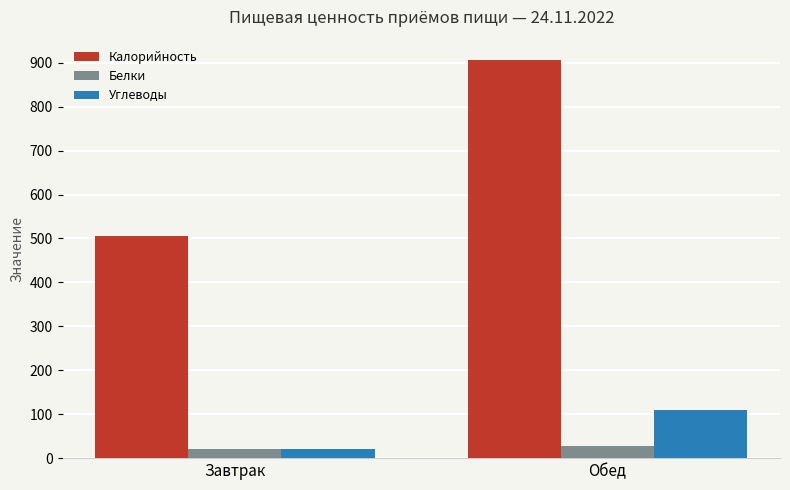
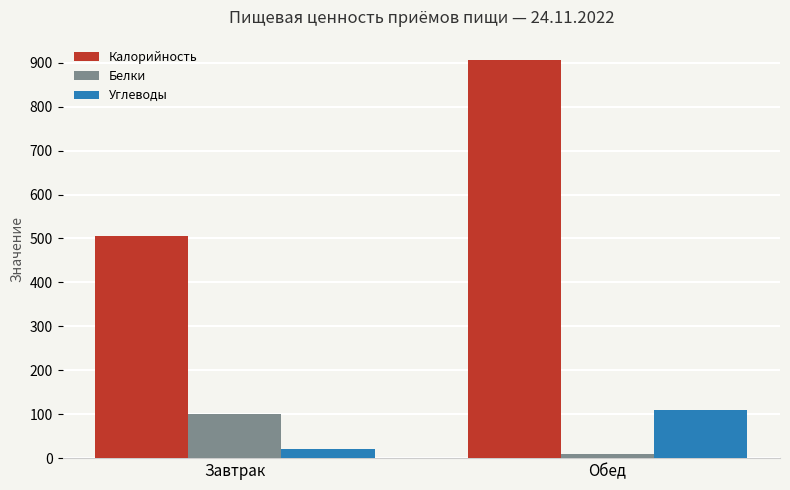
  {
    "Калорийность": {
      "Завтрак": 510,
      "Обед": 910
    },
    "Белки": {
-     "Завтрак": 20,
-     "Обед": 30
+     "Завтрак": 100,
+     "Обед": 10
    },
    "Углеводы": {
      "Завтрак": 20,
      "Обед": 110
    }
  }
